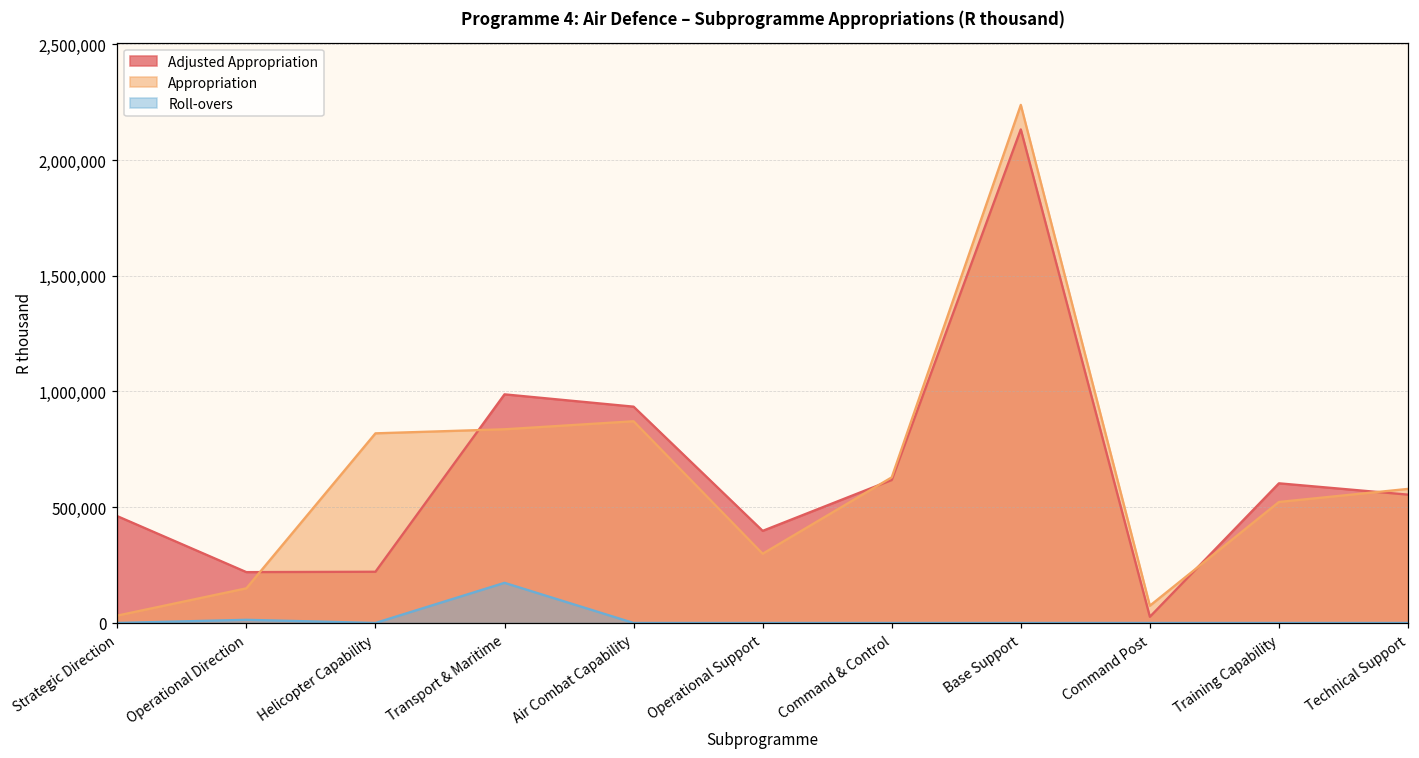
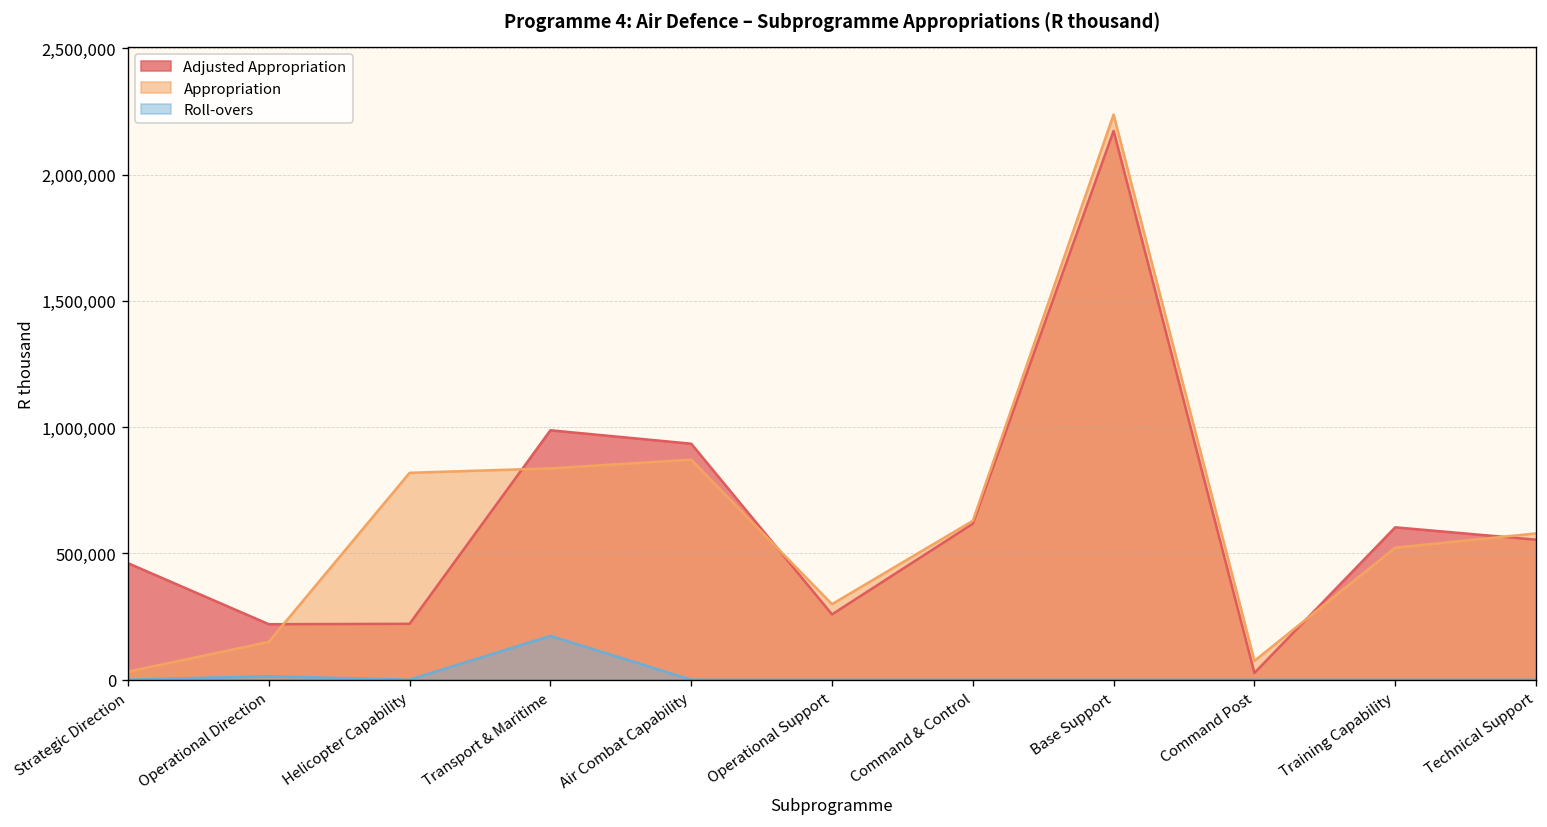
  {
    "Adjusted Appropriation": {
      "Strategic Direction": "460,000",
      "Operational Direction": "220,000",
      "Helicopter Capability": "220,000",
      "Transport & Maritime": "990,000",
      "Air Combat Capability": "930,000",
-     "Operational Support": "400,000",
-     "Base Support": "2,130,000",
+     "Operational Support": "260,000",
+     "Base Support": "2,170,000",
      "Command Post": "30,000",
      "Training Capability": "600,000",
      "Technical Support": "550,000"
    },
    "Appropriation": {
      "Strategic Direction": "30,000",
      "Operational Direction": "150,000",
      "Helicopter Capability": "820,000",
      "Transport & Maritime": "840,000",
      "Air Combat Capability": "870,000",
      "Operational Support": "300,000",
      "Base Support": "2,240,000",
      "Command Post": "70,000",
      "Training Capability": "520,000",
      "Technical Support": "580,000"
    },
    "Roll-overs": {
      "Strategic Direction": "0",
      "Operational Direction": "10,000",
      "Helicopter Capability": "0",
      "Transport & Maritime": "170,000",
      "Air Combat Capability": "0",
      "Operational Support": "0",
      "Command & Control": "0",
      "Base Support": "0",
      "Command Post": "0",
      "Training Capability": "0",
      "Technical Support": "0"
    }
  }
